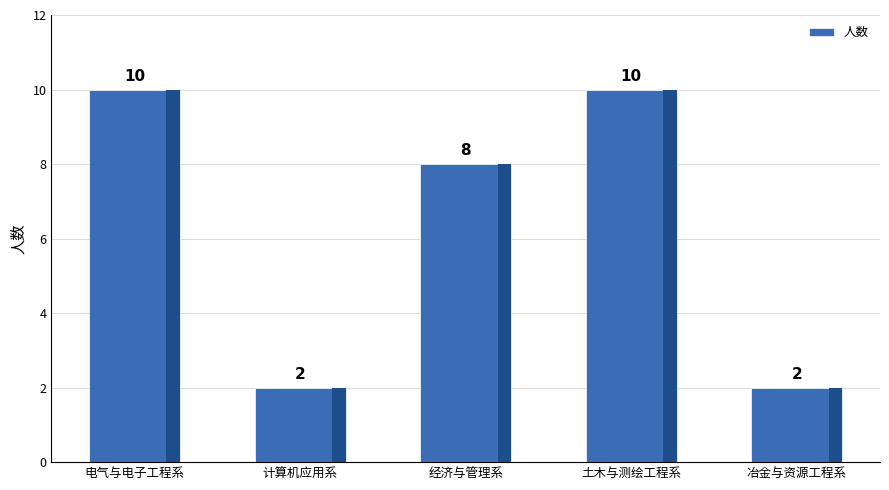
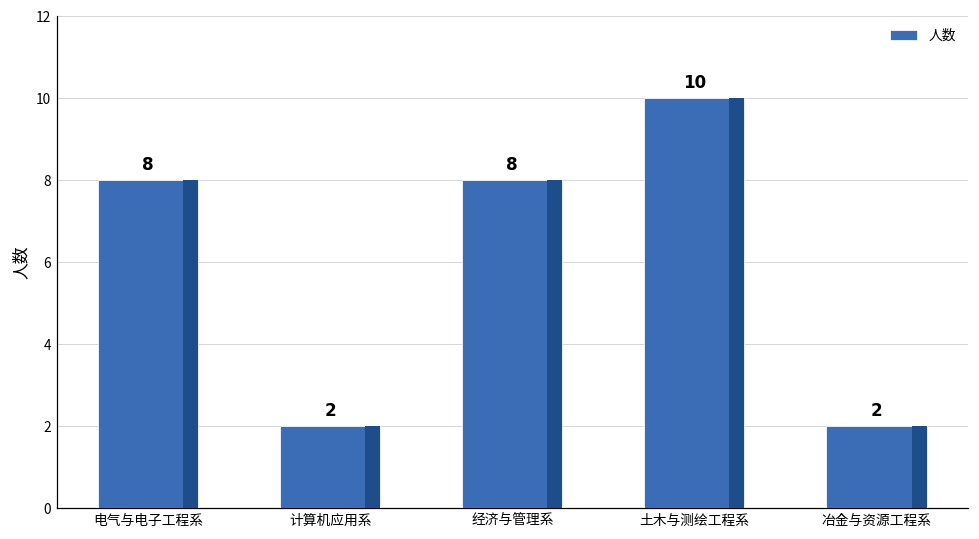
  {
-   "电气与电子工程系": 10,
+   "电气与电子工程系": 8,
    "计算机应用系": 2,
    "经济与管理系": 8,
    "土木与测绘工程系": 10,
    "冶金与资源工程系": 2
  }
